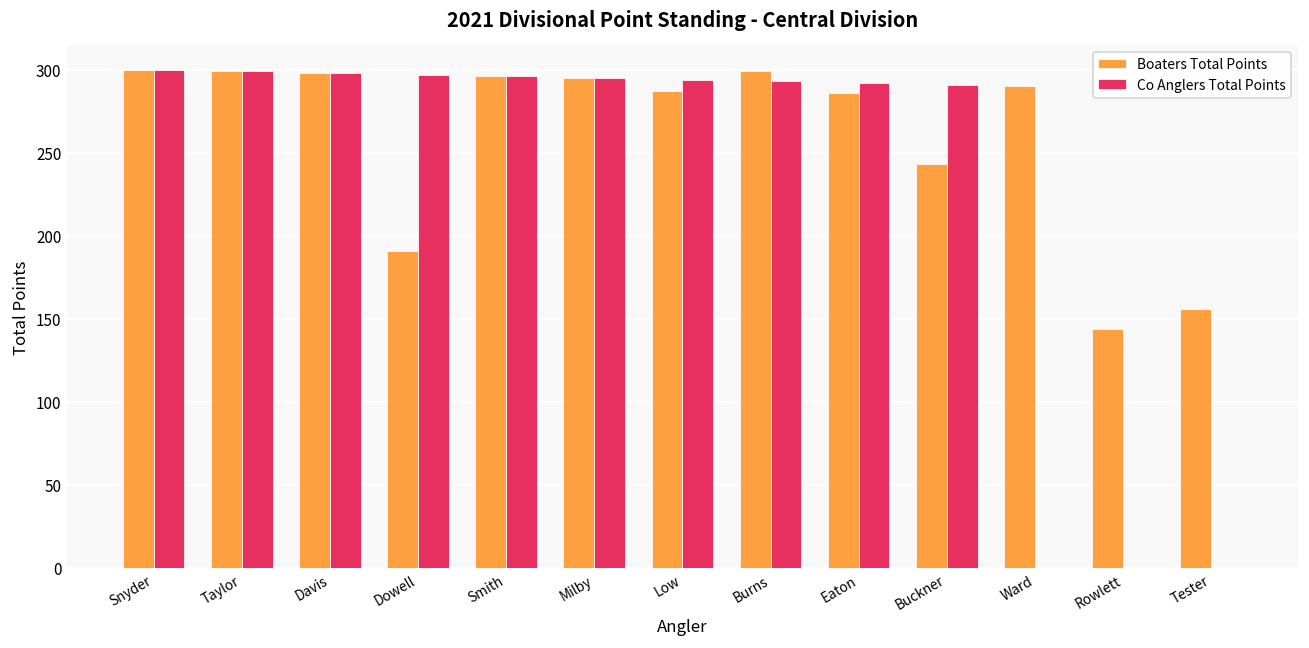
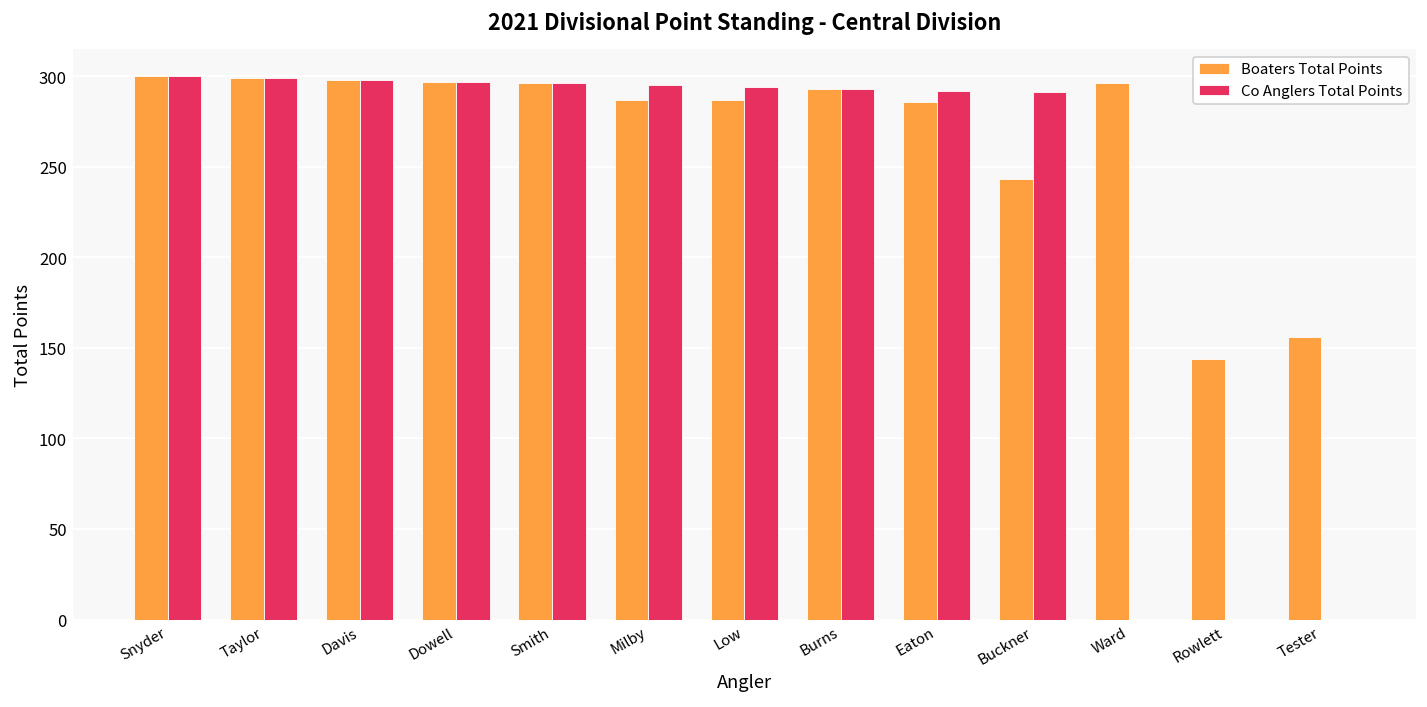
  {
    "Boaters Total Points": {
      "Snyder": 300,
      "Taylor": 299,
      "Davis": 298,
-     "Dowell": 191,
+     "Dowell": 297,
      "Smith": 296,
-     "Milby": 295,
+     "Milby": 287,
      "Low": 287,
-     "Burns": 299,
+     "Burns": 293,
      "Eaton": 286,
      "Buckner": 243,
-     "Ward": 290,
+     "Ward": 296,
      "Rowlett": 144,
      "Tester": 156
    },
    "Co Anglers Total Points": {
      "Snyder": 300,
      "Taylor": 299,
      "Davis": 298,
      "Dowell": 297,
      "Smith": 296,
      "Milby": 295,
      "Low": 294,
      "Burns": 293,
      "Eaton": 292,
      "Buckner": 291,
      "Ward": 0,
      "Rowlett": 0,
      "Tester": 0
    }
  }
